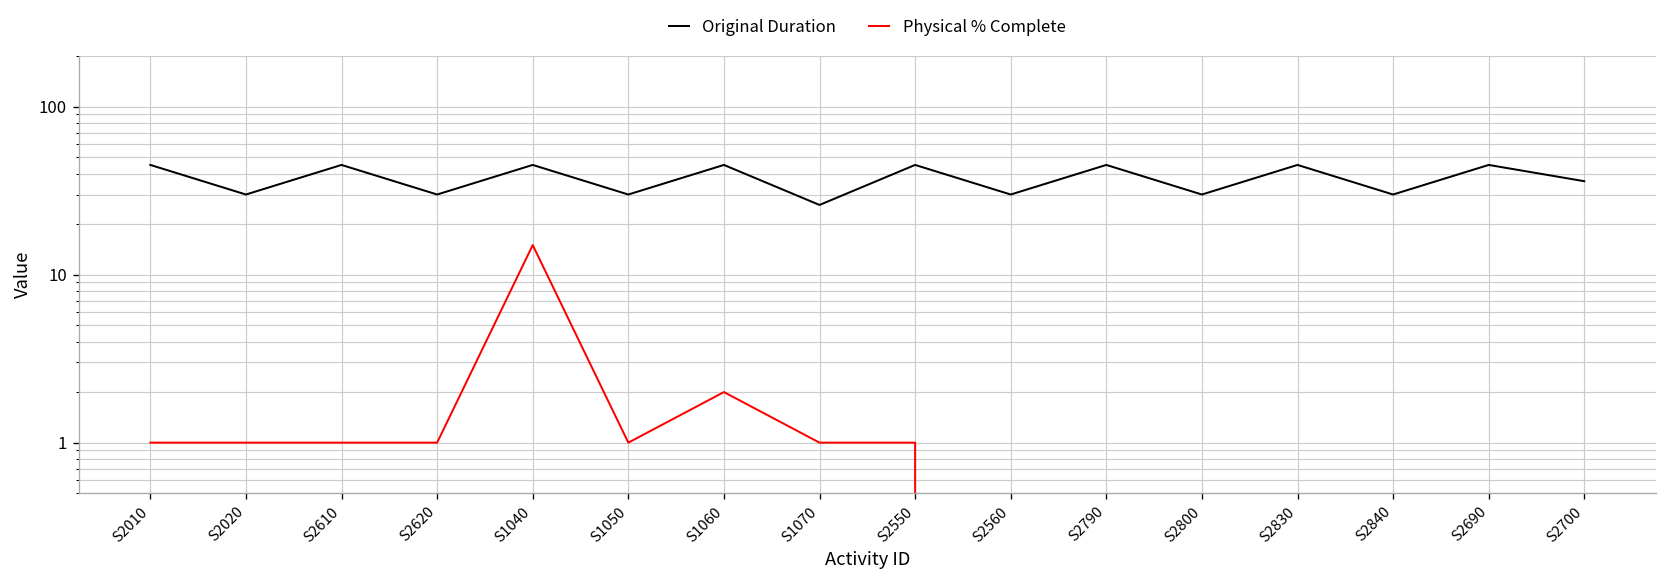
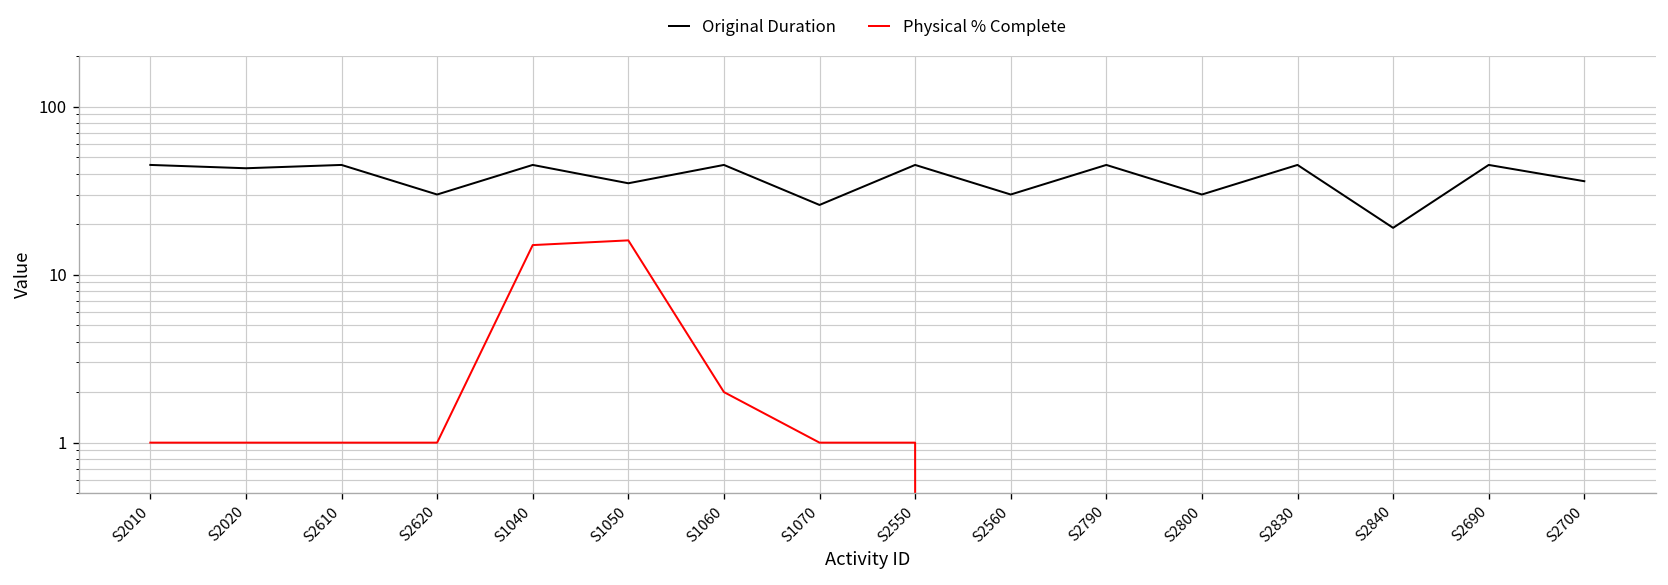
  {
    "Original Duration": {
      "S2010": 45,
-     "S2020": 30,
+     "S2020": 43,
      "S2610": 45,
      "S2620": 30,
      "S1040": 45,
-     "S1050": 30,
+     "S1050": 35,
      "S1060": 45,
      "S1070": 26,
      "S2550": 45,
      "S2560": 30,
      "S2790": 45,
      "S2800": 30,
      "S2830": 45,
-     "S2840": 30,
+     "S2840": 19,
      "S2690": 45,
      "S2700": 36
    },
    "Physical % Complete": {
      "S2010": 1,
      "S2020": 1,
      "S2610": 1,
      "S2620": 1,
      "S1040": 15,
-     "S1050": 1,
+     "S1050": 16,
      "S1060": 2,
      "S1070": 1,
      "S2550": 1
    }
  }
